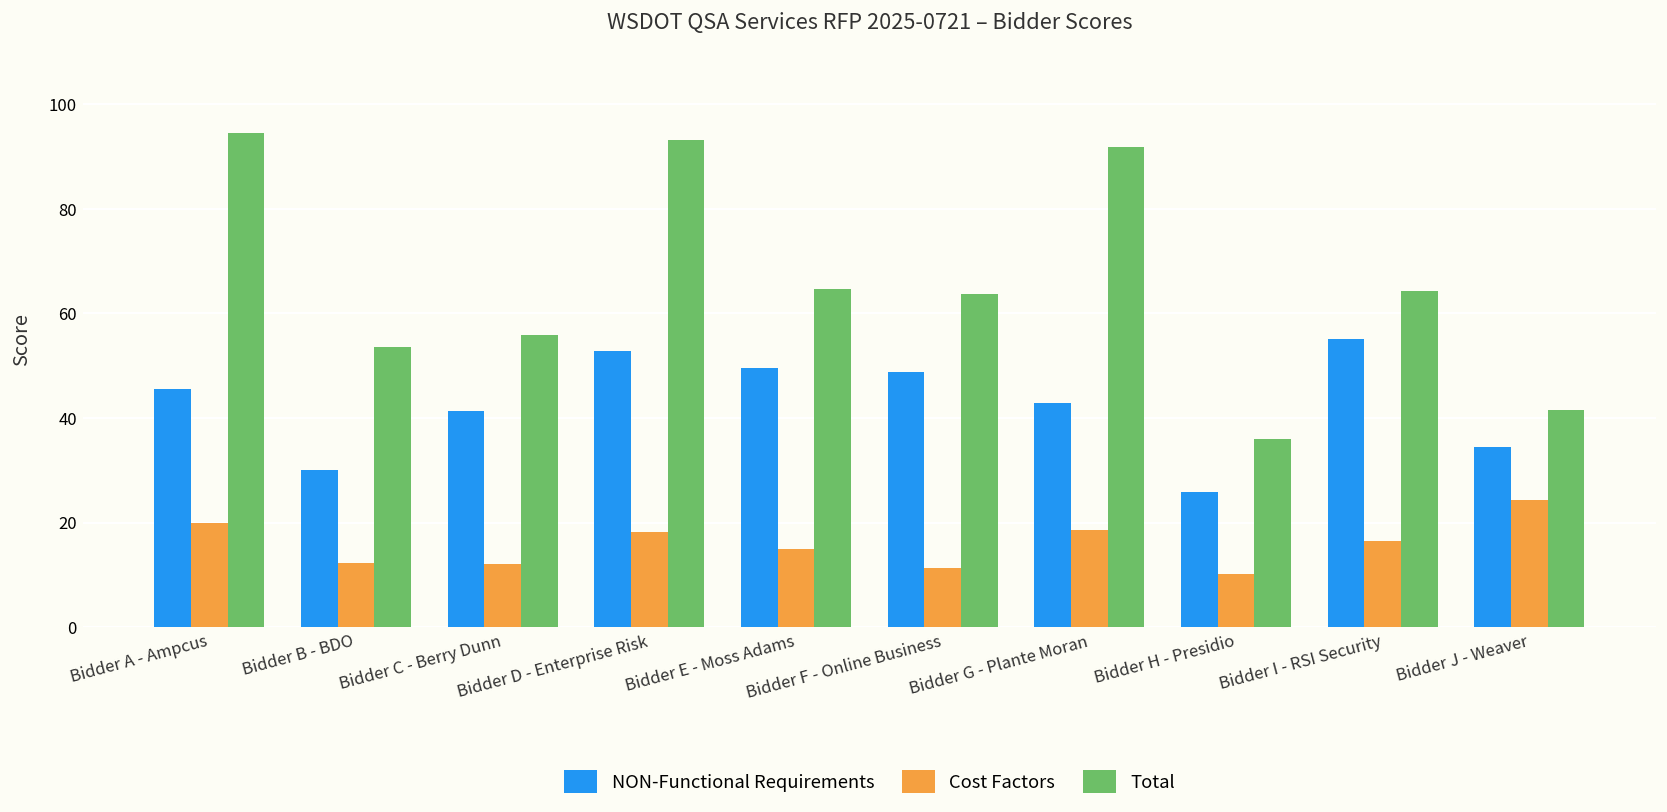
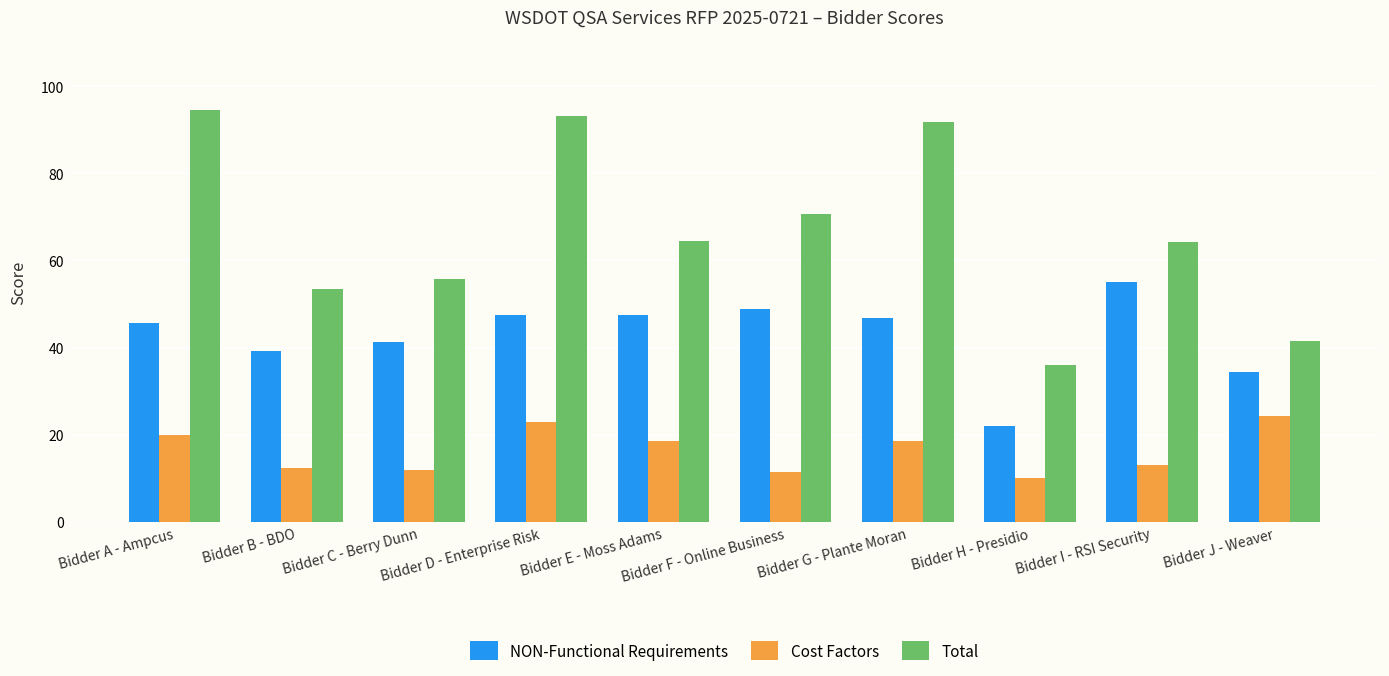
  {
    "NON-Functional Requirements": {
      "Bidder A - Ampcus": 46,
-     "Bidder B - BDO": 30,
+     "Bidder B - BDO": 39,
      "Bidder C - Berry Dunn": 41,
-     "Bidder D - Enterprise Risk": 53,
-     "Bidder E - Moss Adams": 50,
+     "Bidder D - Enterprise Risk": 47,
+     "Bidder E - Moss Adams": 47,
      "Bidder F - Online Business": 49,
-     "Bidder G - Plante Moran": 43,
-     "Bidder H - Presidio": 26,
+     "Bidder G - Plante Moran": 47,
+     "Bidder H - Presidio": 22,
      "Bidder I - RSI Security": 55,
      "Bidder J - Weaver": 34
    },
    "Cost Factors": {
      "Bidder A - Ampcus": 20,
      "Bidder B - BDO": 12,
      "Bidder C - Berry Dunn": 12,
-     "Bidder D - Enterprise Risk": 18,
-     "Bidder E - Moss Adams": 15,
+     "Bidder D - Enterprise Risk": 23,
+     "Bidder E - Moss Adams": 19,
      "Bidder F - Online Business": 11,
      "Bidder G - Plante Moran": 19,
      "Bidder H - Presidio": 10,
-     "Bidder I - RSI Security": 16,
+     "Bidder I - RSI Security": 13,
      "Bidder J - Weaver": 24
    },
    "Total": {
      "Bidder A - Ampcus": 95,
      "Bidder B - BDO": 54,
      "Bidder C - Berry Dunn": 56,
      "Bidder D - Enterprise Risk": 93,
      "Bidder E - Moss Adams": 65,
-     "Bidder F - Online Business": 64,
+     "Bidder F - Online Business": 71,
      "Bidder G - Plante Moran": 92,
      "Bidder H - Presidio": 36,
      "Bidder I - RSI Security": 64,
      "Bidder J - Weaver": 41
    }
  }
